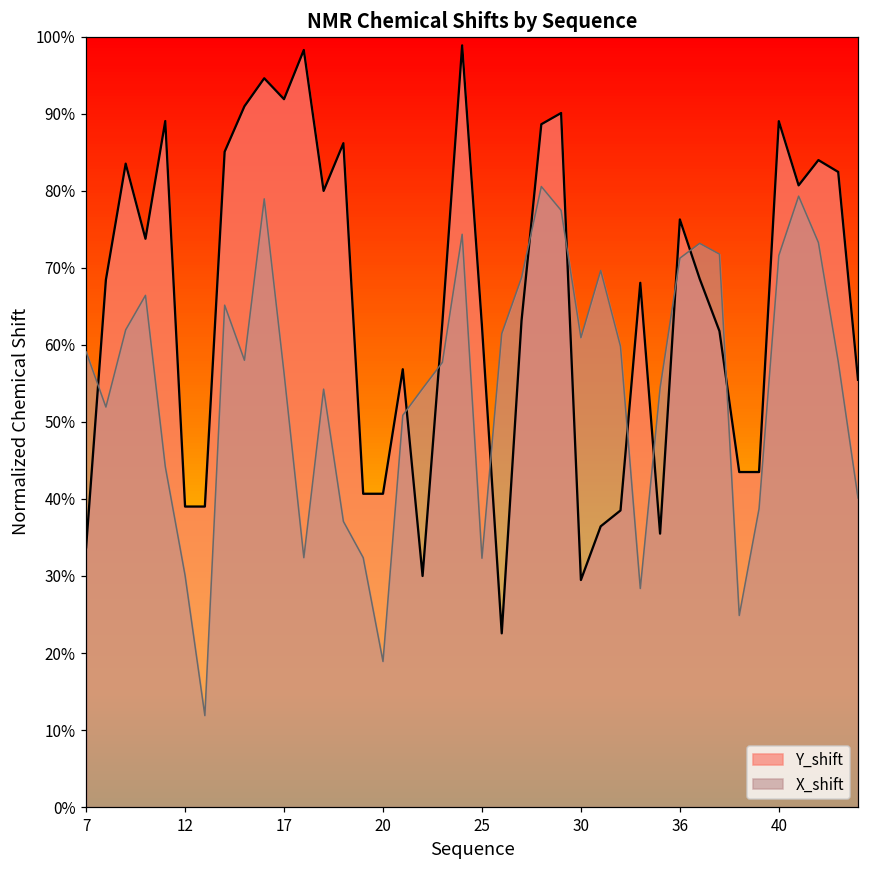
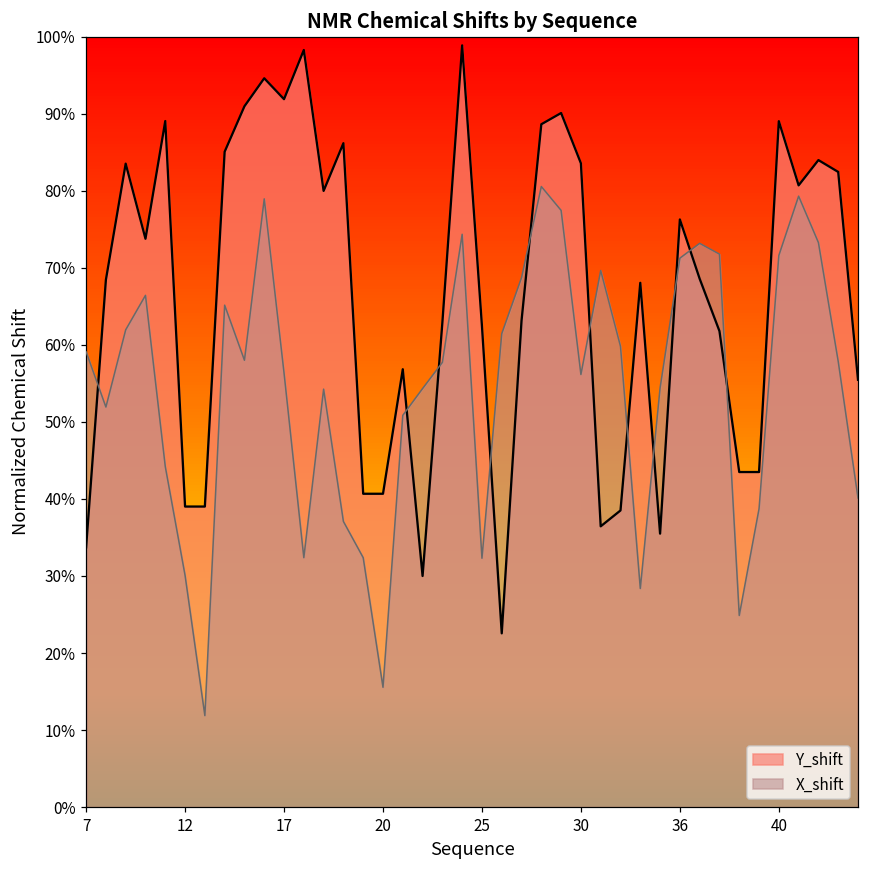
  {
    "Y_shift": {
      "20": "41%",
      "25": "62%",
-     "30": "29%",
+     "30": "84%",
      "40": "89%"
    },
    "X_shift": {
-     "20": "19%",
+     "20": "16%",
      "25": "32%",
-     "30": "61%",
+     "30": "56%",
      "40": "72%"
    }
  }
